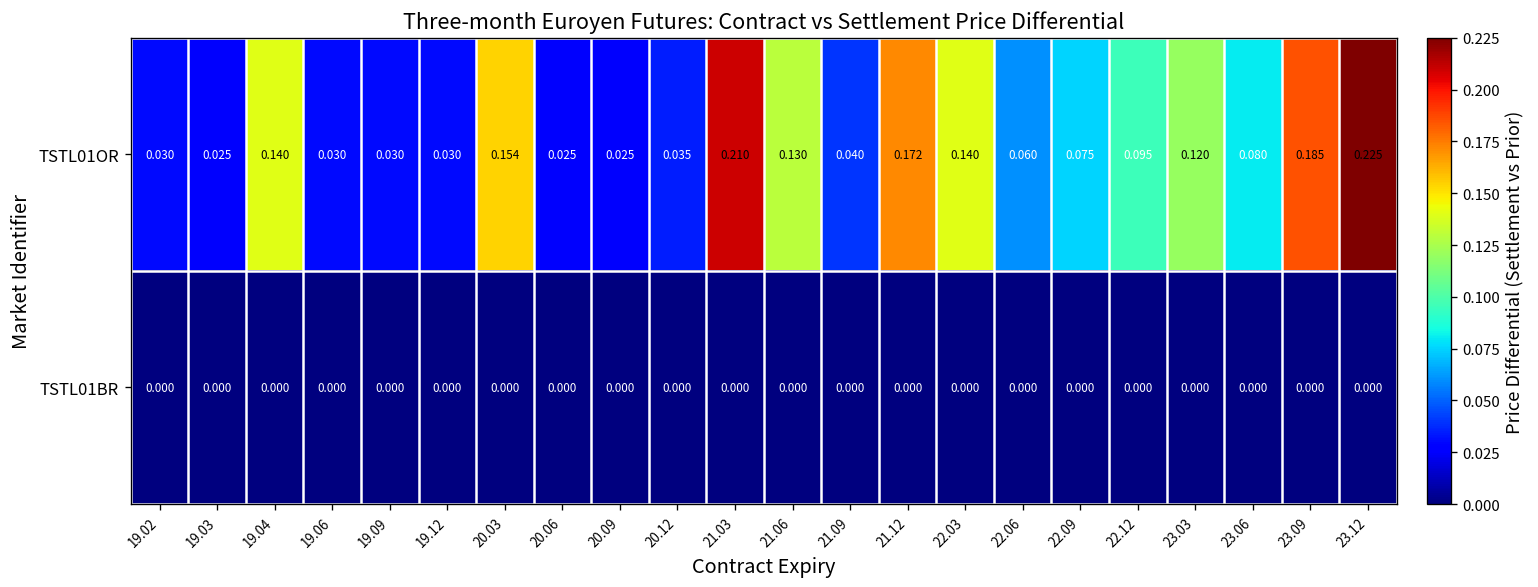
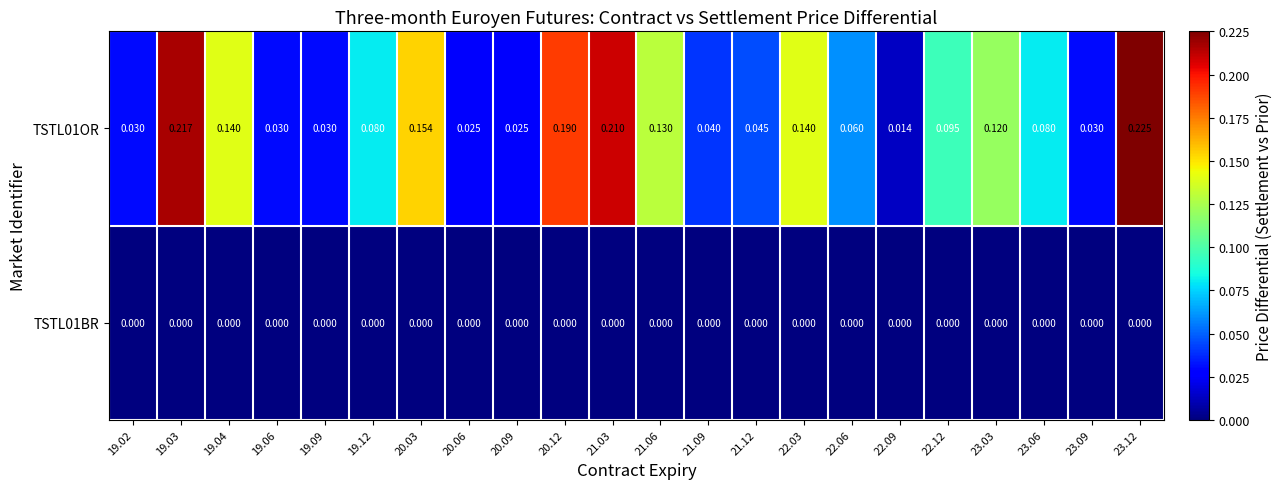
  {
    "TSTL01OR": {
      "19.02": 0.030,
-     "19.03": 0.025,
+     "19.03": 0.217,
      "19.04": 0.140,
      "19.06": 0.030,
      "19.09": 0.030,
-     "19.12": 0.030,
+     "19.12": 0.080,
      "20.03": 0.154,
      "20.06": 0.025,
      "20.09": 0.025,
-     "20.12": 0.035,
+     "20.12": 0.190,
      "21.03": 0.210,
      "21.06": 0.130,
      "21.09": 0.040,
-     "21.12": 0.172,
+     "21.12": 0.045,
      "22.03": 0.140,
      "22.06": 0.060,
-     "22.09": 0.075,
+     "22.09": 0.014,
      "22.12": 0.095,
      "23.03": 0.120,
      "23.06": 0.080,
-     "23.09": 0.185,
+     "23.09": 0.030,
      "23.12": 0.225
    },
    "TSTL01BR": {
      "19.02": 0.000,
      "19.03": 0.000,
      "19.04": 0.000,
      "19.06": 0.000,
      "19.09": 0.000,
      "19.12": 0.000,
      "20.03": 0.000,
      "20.06": 0.000,
      "20.09": 0.000,
      "20.12": 0.000,
      "21.03": 0.000,
      "21.06": 0.000,
      "21.09": 0.000,
      "21.12": 0.000,
      "22.03": 0.000,
      "22.06": 0.000,
      "22.09": 0.000,
      "22.12": 0.000,
      "23.03": 0.000,
      "23.06": 0.000,
      "23.09": 0.000,
      "23.12": 0.000
    }
  }
